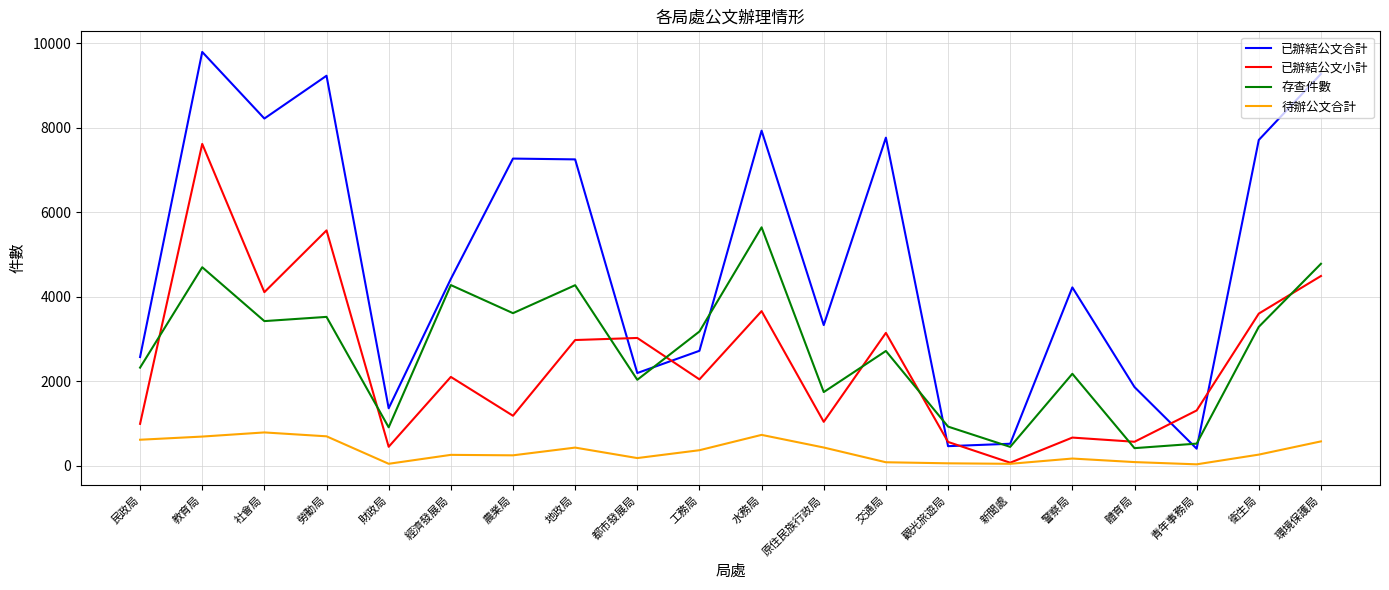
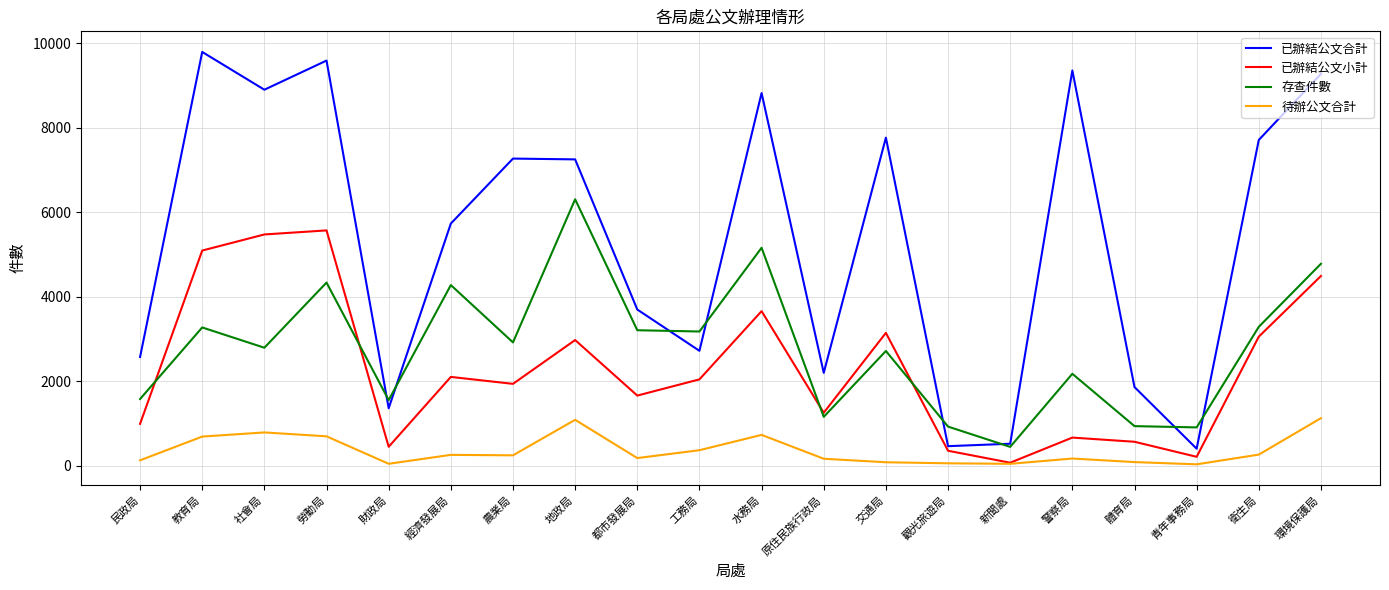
  {
    "已辦結公文合計": {
      "民政局": 2600,
      "教育局": 9800,
-     "社會局": 8200,
-     "勞動局": 9200,
+     "社會局": 8900,
+     "勞動局": 9600,
      "財政局": 1400,
-     "經濟發展局": 4400,
+     "經濟發展局": 5700,
      "農業局": 7300,
      "地政局": 7300,
-     "都市發展局": 2200,
+     "都市發展局": 3700,
      "工務局": 2700,
-     "水務局": 7900,
-     "原住民族行政局": 3300,
+     "水務局": 8800,
+     "原住民族行政局": 2200,
      "交通局": 7800,
      "觀光旅遊局": 500,
      "新聞處": 500,
-     "警察局": 4200,
+     "警察局": 9400,
      "體育局": 1900,
      "青年事務局": 400,
      "衛生局": 7700
    },
    "已辦結公文小計": {
      "民政局": 1000,
-     "教育局": 7600,
-     "社會局": 4100,
+     "教育局": 5100,
+     "社會局": 5500,
      "勞動局": 5600,
      "財政局": 500,
      "經濟發展局": 2100,
-     "農業局": 1200,
+     "農業局": 1900,
      "地政局": 3000,
-     "都市發展局": 3000,
+     "都市發展局": 1700,
      "工務局": 2000,
      "水務局": 3700,
-     "原住民族行政局": 1000,
+     "原住民族行政局": 1300,
      "交通局": 3100,
-     "觀光旅遊局": 600,
+     "觀光旅遊局": 400,
      "警察局": 700,
      "體育局": 600,
-     "青年事務局": 1300,
-     "衛生局": 3600,
+     "青年事務局": 200,
+     "衛生局": 3100,
      "環境保護局": 4500
    },
    "存查件數": {
-     "民政局": 2300,
-     "教育局": 4700,
-     "社會局": 3400,
-     "勞動局": 3500,
-     "財政局": 900,
+     "民政局": 1600,
+     "教育局": 3300,
+     "社會局": 2800,
+     "勞動局": 4300,
+     "財政局": 1600,
      "經濟發展局": 4300,
-     "農業局": 3600,
-     "地政局": 4300,
-     "都市發展局": 2000,
+     "農業局": 2900,
+     "地政局": 6300,
+     "都市發展局": 3200,
      "工務局": 3200,
-     "水務局": 5600,
-     "原住民族行政局": 1700,
+     "水務局": 5200,
+     "原住民族行政局": 1200,
      "交通局": 2700,
      "觀光旅遊局": 900,
      "新聞處": 400,
      "警察局": 2200,
-     "體育局": 400,
-     "青年事務局": 500,
+     "體育局": 900,
+     "青年事務局": 900,
      "衛生局": 3300,
      "環境保護局": 4800
    },
    "待辦公文合計": {
-     "民政局": 600,
+     "民政局": 100,
      "教育局": 700,
      "社會局": 800,
      "勞動局": 700,
      "財政局": 0,
      "經濟發展局": 300,
      "農業局": 200,
-     "地政局": 400,
+     "地政局": 1100,
      "都市發展局": 200,
      "工務局": 400,
      "水務局": 700,
-     "原住民族行政局": 400,
+     "原住民族行政局": 200,
      "交通局": 100,
      "觀光旅遊局": 100,
      "警察局": 200,
      "體育局": 100,
      "青年事務局": 0,
      "衛生局": 300,
-     "環境保護局": 600
+     "環境保護局": 1100
    }
  }
